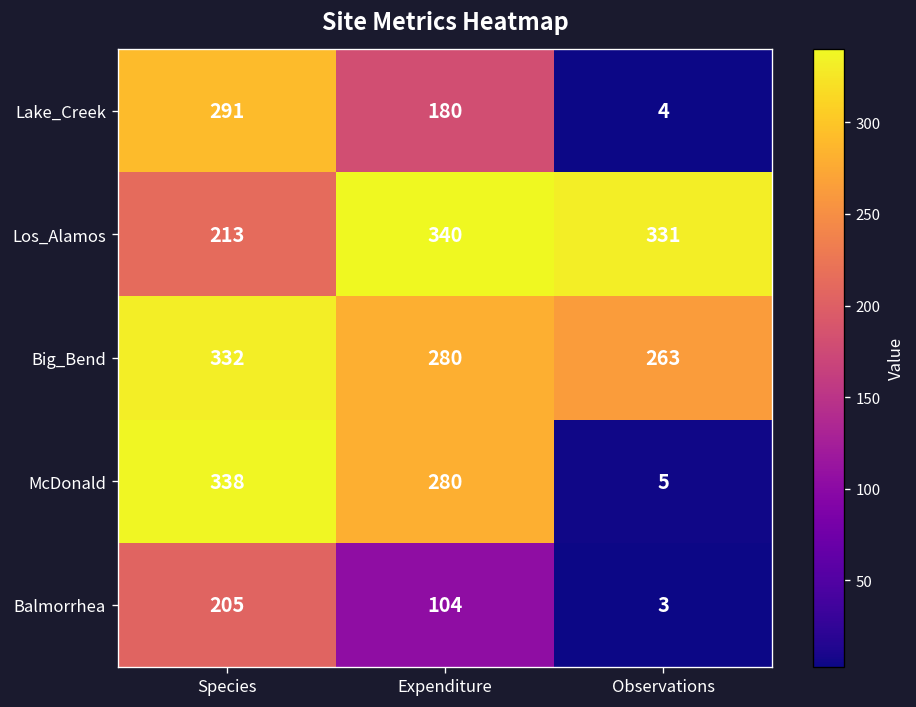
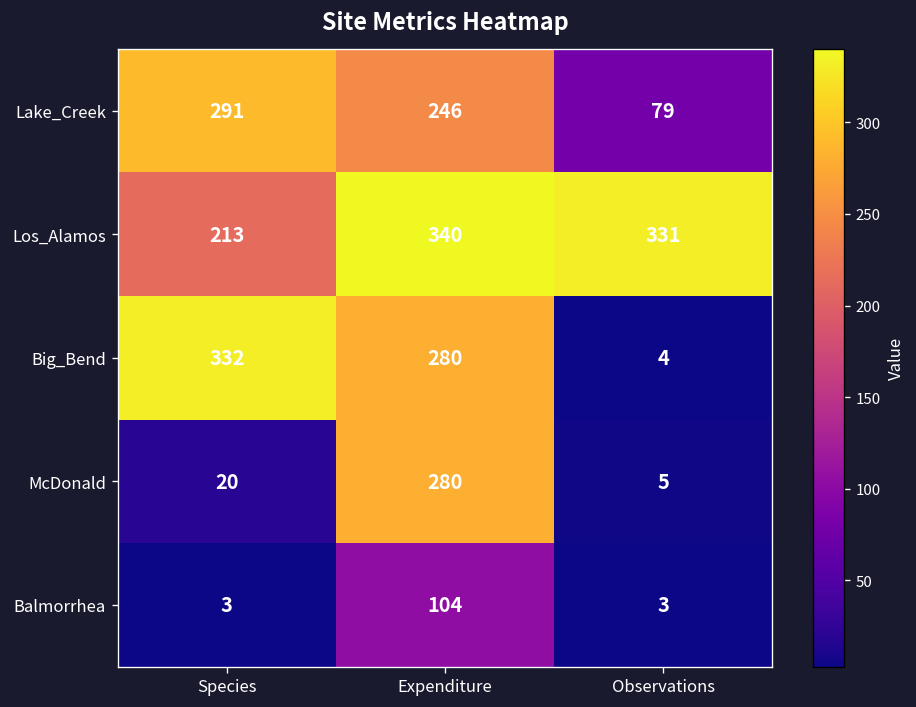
  {
    "Lake_Creek": {
      "Species": 291,
-     "Expenditure": 180,
-     "Observations": 4
+     "Expenditure": 246,
+     "Observations": 79
    },
    "Los_Alamos": {
      "Species": 213,
      "Expenditure": 340,
      "Observations": 331
    },
    "Big_Bend": {
      "Species": 332,
      "Expenditure": 280,
-     "Observations": 263
+     "Observations": 4
    },
    "McDonald": {
-     "Species": 338,
+     "Species": 20,
      "Expenditure": 280,
      "Observations": 5
    },
    "Balmorrhea": {
-     "Species": 205,
+     "Species": 3,
      "Expenditure": 104,
      "Observations": 3
    }
  }
